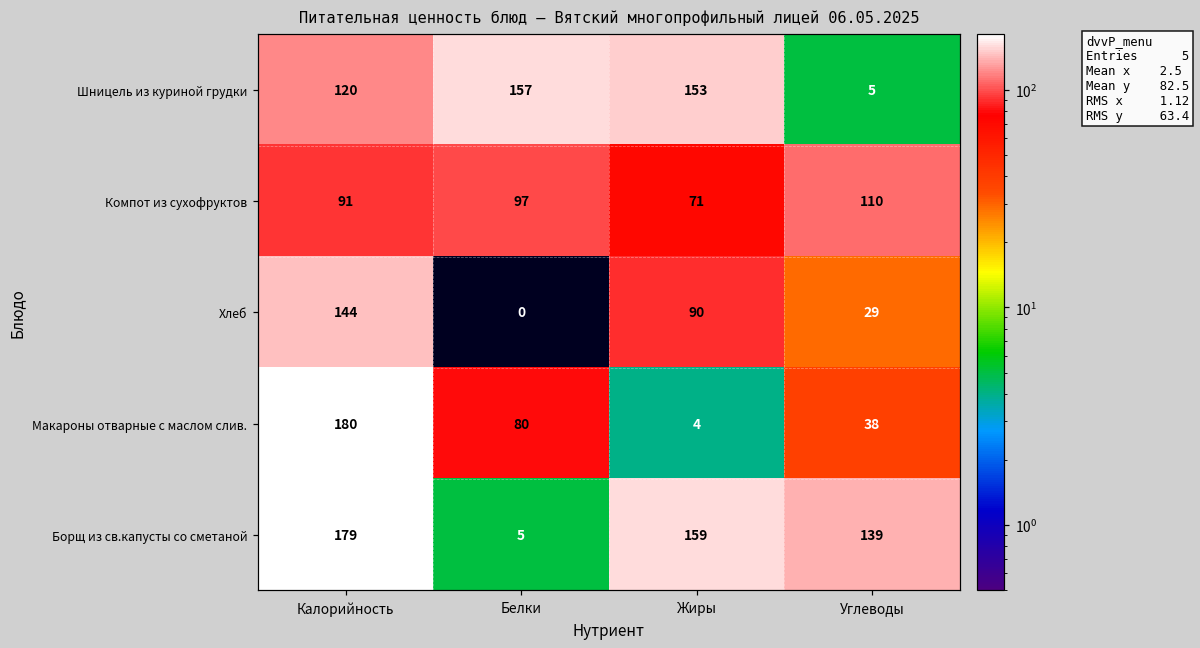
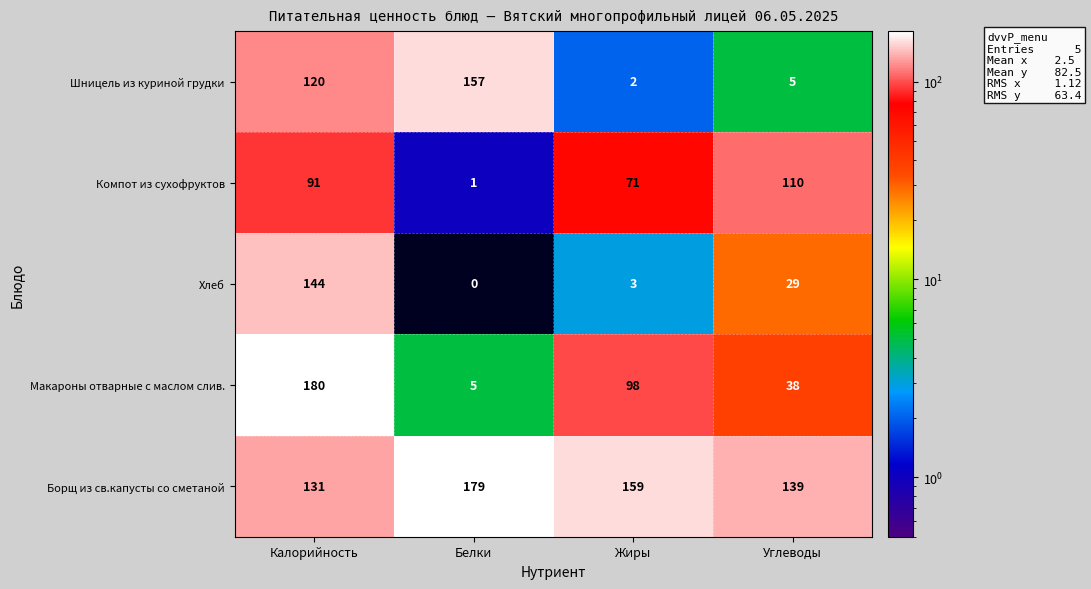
  {
    "Шницель из куриной грудки": {
      "Калорийность": 120,
      "Белки": 157,
-     "Жиры": 153,
+     "Жиры": 2,
      "Углеводы": 5
    },
    "Компот из сухофруктов": {
      "Калорийность": 91,
-     "Белки": 97,
+     "Белки": 1,
      "Жиры": 71,
      "Углеводы": 110
    },
    "Хлеб": {
      "Калорийность": 144,
      "Белки": 0,
-     "Жиры": 90,
+     "Жиры": 3,
      "Углеводы": 29
    },
    "Макароны отварные с маслом слив.": {
      "Калорийность": 180,
-     "Белки": 80,
-     "Жиры": 4,
+     "Белки": 5,
+     "Жиры": 98,
      "Углеводы": 38
    },
    "Борщ из св.капусты со сметаной": {
-     "Калорийность": 179,
-     "Белки": 5,
+     "Калорийность": 131,
+     "Белки": 179,
      "Жиры": 159,
      "Углеводы": 139
    }
  }
